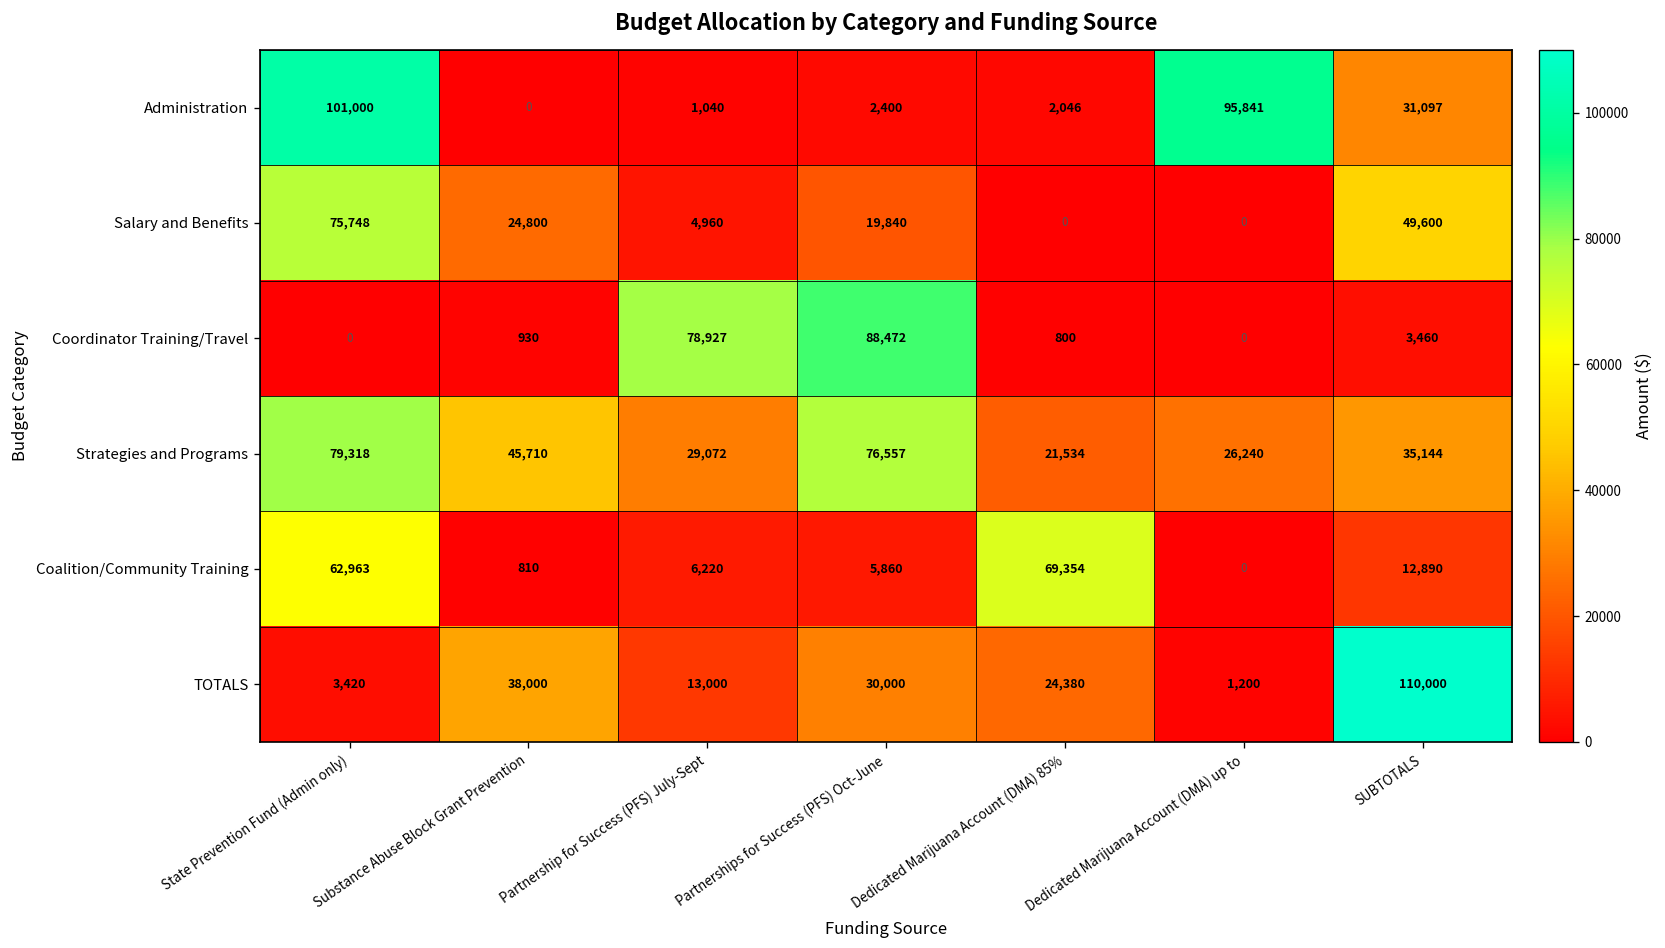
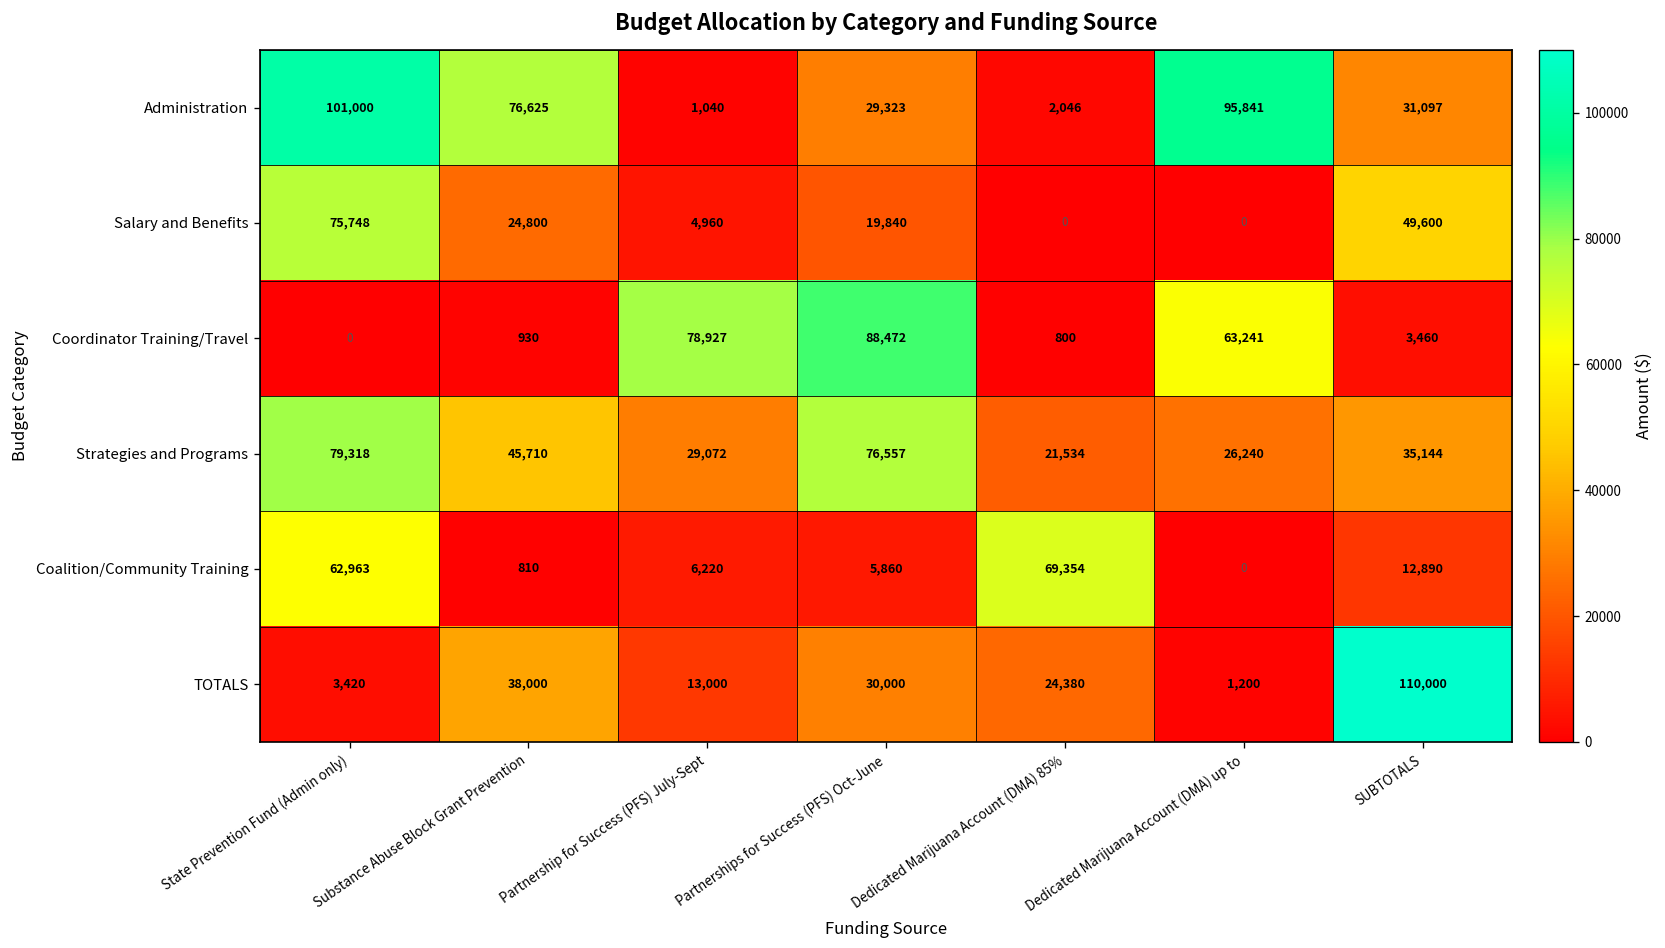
  {
    "Administration": {
      "State Prevention Fund (Admin only)": "101,000",
-     "Substance Abuse Block Grant Prevention": "0",
+     "Substance Abuse Block Grant Prevention": "76,625",
      "Partnership for Success (PFS) July-Sept": "1,040",
-     "Partnerships for Success (PFS) Oct-June": "2,400",
+     "Partnerships for Success (PFS) Oct-June": "29,323",
      "Dedicated Marijuana Account (DMA) 85%": "2,046",
      "Dedicated Marijuana Account (DMA) up to": "95,841",
      "SUBTOTALS": "31,097"
    },
    "Salary and Benefits": {
      "State Prevention Fund (Admin only)": "75,748",
      "Substance Abuse Block Grant Prevention": "24,800",
      "Partnership for Success (PFS) July-Sept": "4,960",
      "Partnerships for Success (PFS) Oct-June": "19,840",
      "Dedicated Marijuana Account (DMA) 85%": "0",
      "Dedicated Marijuana Account (DMA) up to": "0",
      "SUBTOTALS": "49,600"
    },
    "Coordinator Training/Travel": {
      "State Prevention Fund (Admin only)": "0",
      "Substance Abuse Block Grant Prevention": "930",
      "Partnership for Success (PFS) July-Sept": "78,927",
      "Partnerships for Success (PFS) Oct-June": "88,472",
      "Dedicated Marijuana Account (DMA) 85%": "800",
-     "Dedicated Marijuana Account (DMA) up to": "0",
+     "Dedicated Marijuana Account (DMA) up to": "63,241",
      "SUBTOTALS": "3,460"
    },
    "Strategies and Programs": {
      "State Prevention Fund (Admin only)": "79,318",
      "Substance Abuse Block Grant Prevention": "45,710",
      "Partnership for Success (PFS) July-Sept": "29,072",
      "Partnerships for Success (PFS) Oct-June": "76,557",
      "Dedicated Marijuana Account (DMA) 85%": "21,534",
      "Dedicated Marijuana Account (DMA) up to": "26,240",
      "SUBTOTALS": "35,144"
    },
    "Coalition/Community Training": {
      "State Prevention Fund (Admin only)": "62,963",
      "Substance Abuse Block Grant Prevention": "810",
      "Partnership for Success (PFS) July-Sept": "6,220",
      "Partnerships for Success (PFS) Oct-June": "5,860",
      "Dedicated Marijuana Account (DMA) 85%": "69,354",
      "Dedicated Marijuana Account (DMA) up to": "0",
      "SUBTOTALS": "12,890"
    },
    "TOTALS": {
      "State Prevention Fund (Admin only)": "3,420",
      "Substance Abuse Block Grant Prevention": "38,000",
      "Partnership for Success (PFS) July-Sept": "13,000",
      "Partnerships for Success (PFS) Oct-June": "30,000",
      "Dedicated Marijuana Account (DMA) 85%": "24,380",
      "Dedicated Marijuana Account (DMA) up to": "1,200",
      "SUBTOTALS": "110,000"
    }
  }
